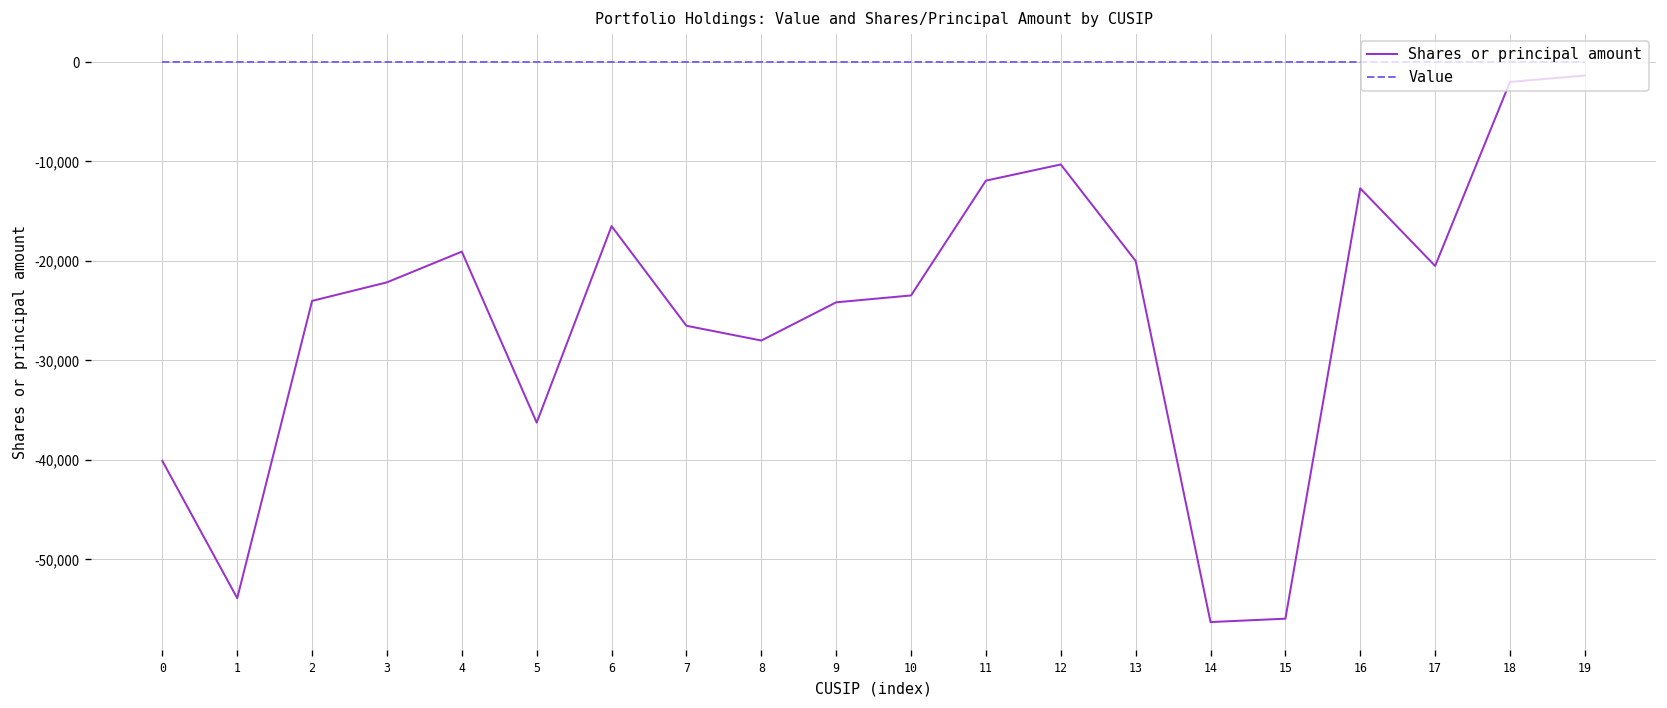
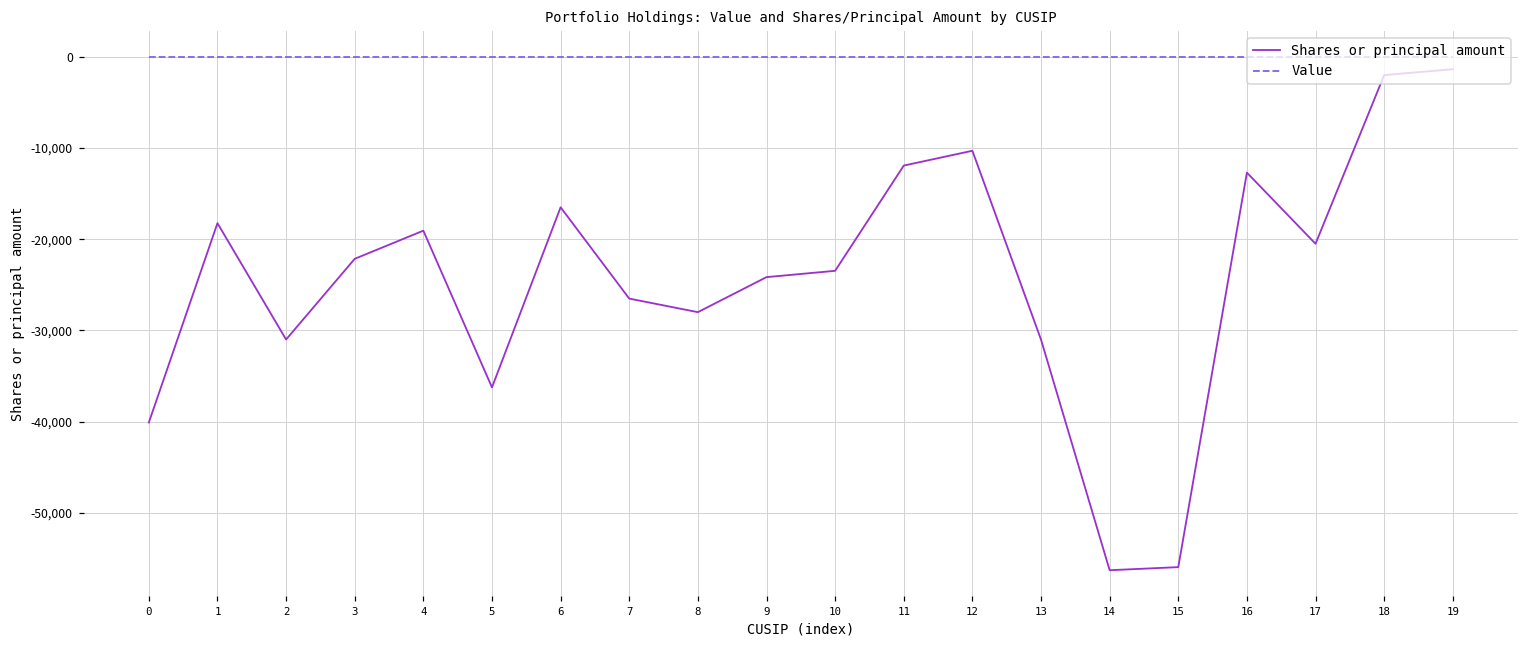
  {
    "Shares or principal amount": {
      "0": "-40,000",
-     "1": "-54,000",
-     "2": "-24,000",
+     "1": "-18,000",
+     "2": "-31,000",
      "3": "-22,000",
      "4": "-19,000",
      "5": "-36,000",
      "6": "-16,000",
      "7": "-27,000",
      "8": "-28,000",
      "9": "-24,000",
      "10": "-23,000",
      "11": "-12,000",
      "12": "-10,000",
-     "13": "-20,000",
+     "13": "-31,000",
      "14": "-56,000",
      "15": "-56,000",
      "16": "-13,000",
      "17": "-21,000"
    },
    "Value": {
      "0": "0",
      "1": "0",
      "2": "0",
      "3": "0",
      "4": "0",
      "5": "0",
      "6": "0",
      "7": "0",
      "8": "0",
      "9": "0",
      "10": "0",
      "11": "0",
      "12": "0",
      "13": "0",
      "14": "0",
      "15": "0",
      "16": "0"
    }
  }
